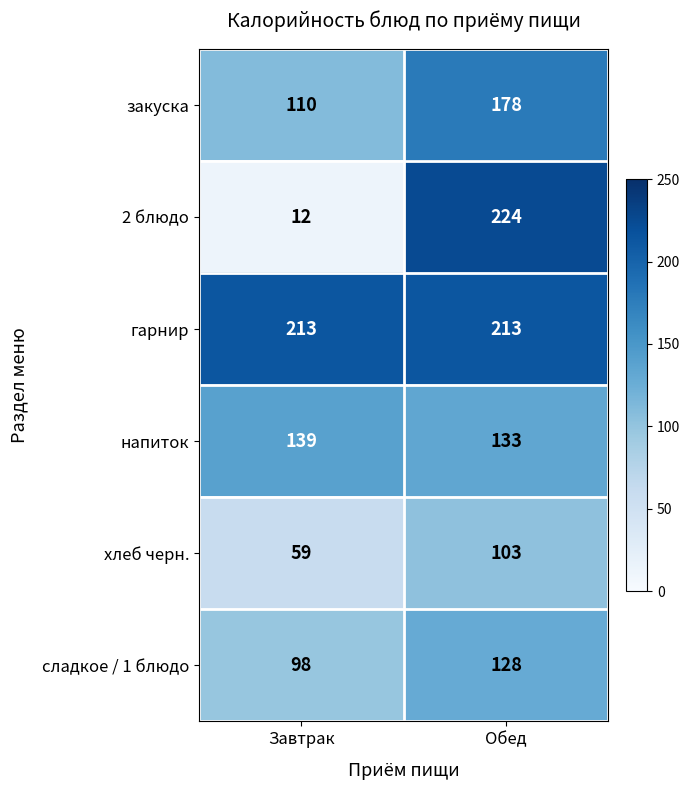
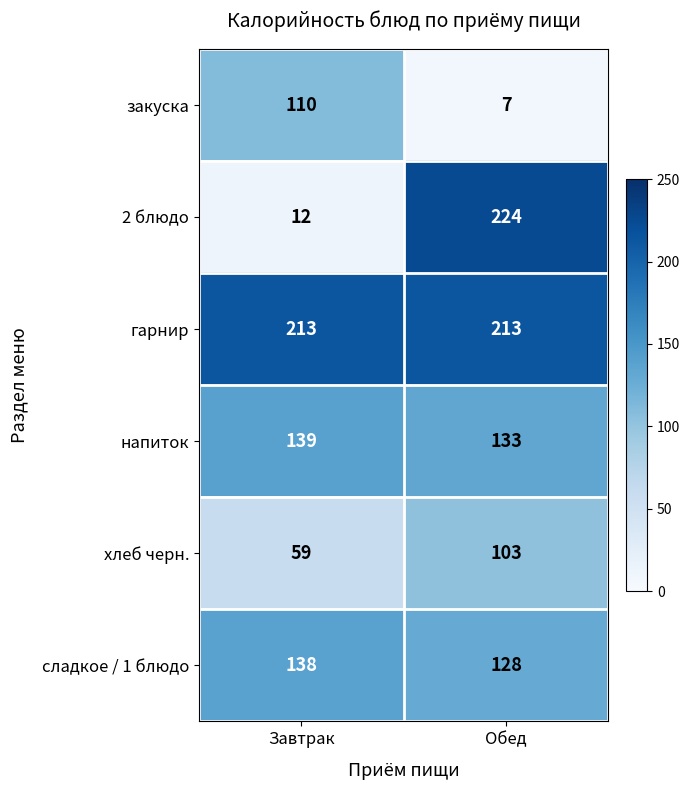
  {
    "закуска": {
      "Завтрак": 110,
-     "Обед": 178
+     "Обед": 7
    },
    "2 блюдо": {
      "Завтрак": 12,
      "Обед": 224
    },
    "гарнир": {
      "Завтрак": 213,
      "Обед": 213
    },
    "напиток": {
      "Завтрак": 139,
      "Обед": 133
    },
    "хлеб черн.": {
      "Завтрак": 59,
      "Обед": 103
    },
    "сладкое / 1 блюдо": {
-     "Завтрак": 98,
+     "Завтрак": 138,
      "Обед": 128
    }
  }
